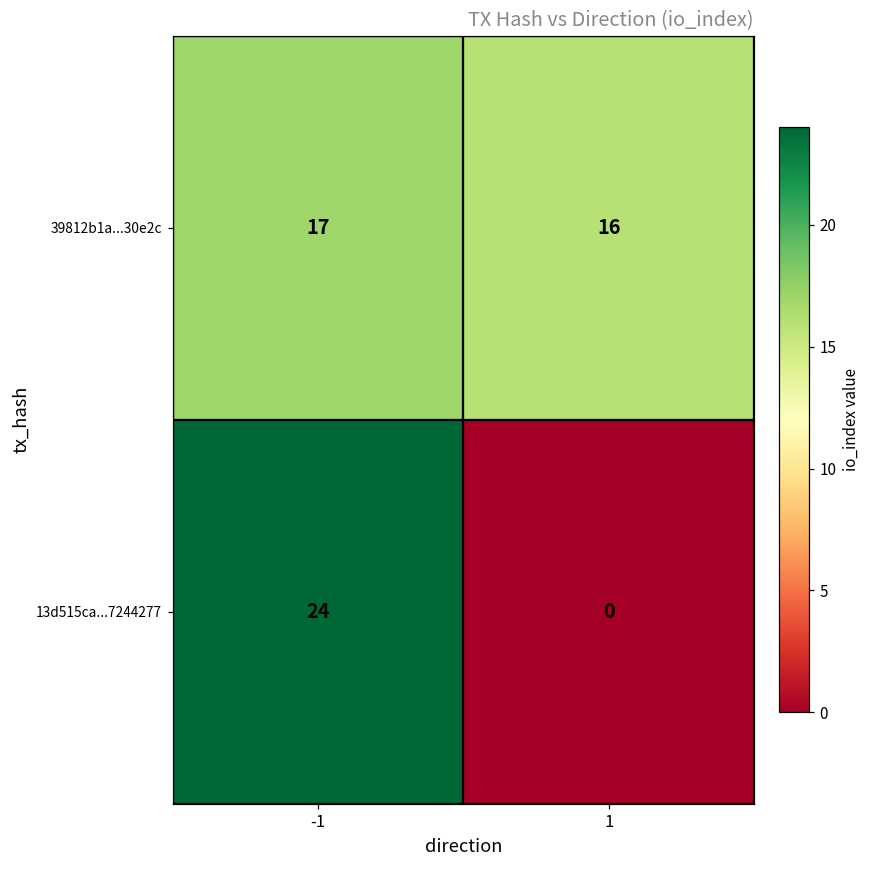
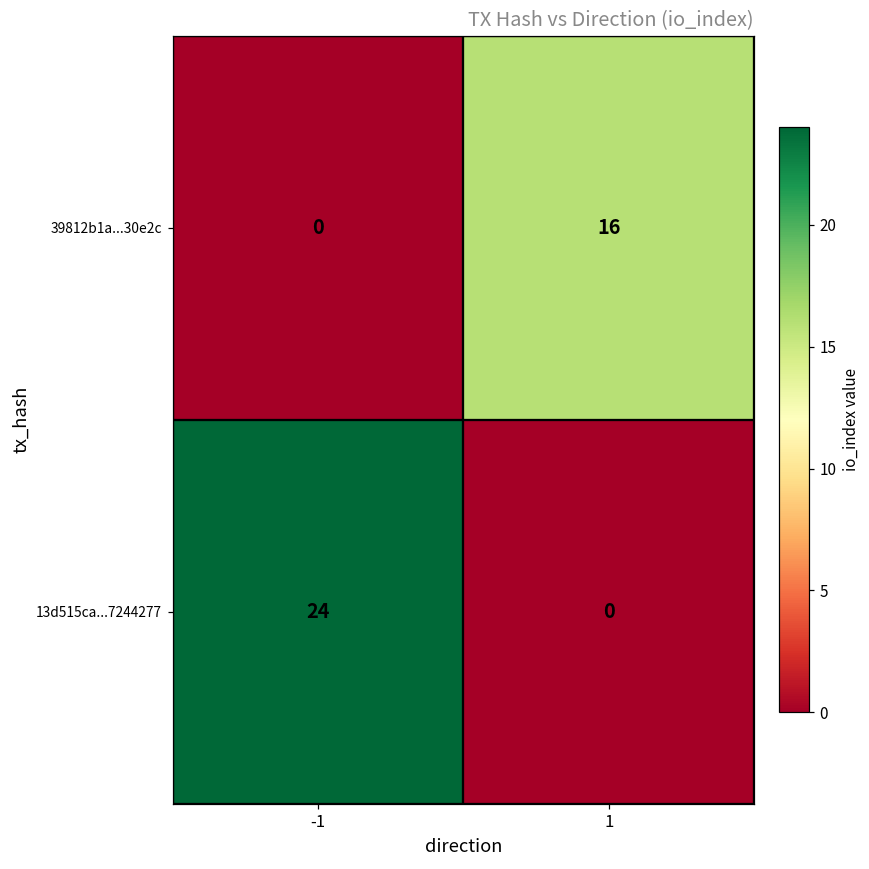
  {
    "39812b1a...30e2c": {
-     "-1": 17,
+     "-1": 0,
      "1": 16
    },
    "13d515ca...7244277": {
      "-1": 24,
      "1": 0
    }
  }
